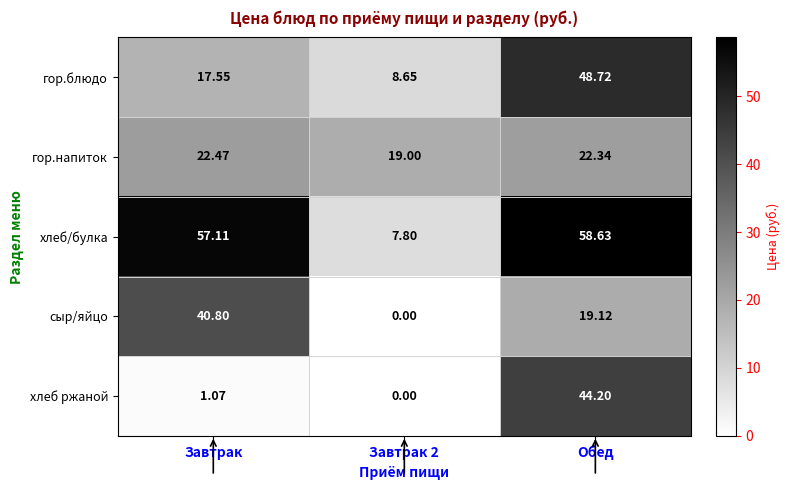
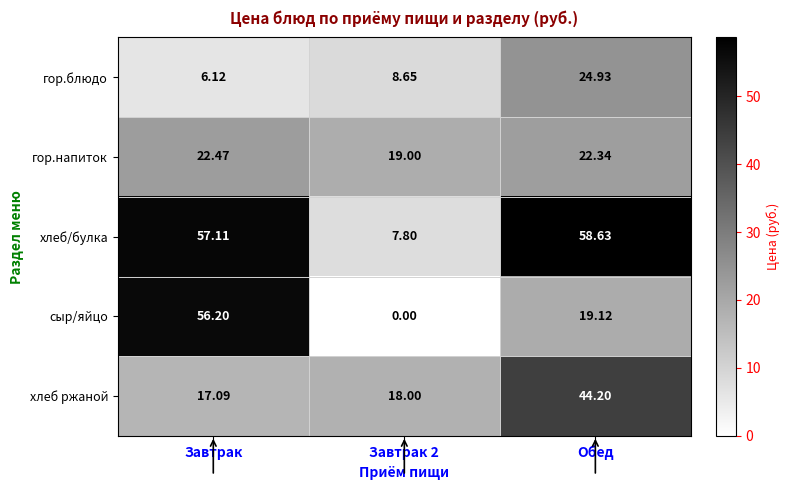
  {
    "гор.блюдо": {
-     "Завтрак": 17.55,
+     "Завтрак": 6.12,
      "Завтрак 2": 8.65,
-     "Обед": 48.72
+     "Обед": 24.93
    },
    "гор.напиток": {
      "Завтрак": 22.47,
      "Завтрак 2": 19.00,
      "Обед": 22.34
    },
    "хлеб/булка": {
      "Завтрак": 57.11,
      "Завтрак 2": 7.80,
      "Обед": 58.63
    },
    "сыр/яйцо": {
-     "Завтрак": 40.80,
+     "Завтрак": 56.20,
      "Завтрак 2": 0.00,
      "Обед": 19.12
    },
    "хлеб ржаной": {
-     "Завтрак": 1.07,
-     "Завтрак 2": 0.00,
+     "Завтрак": 17.09,
+     "Завтрак 2": 18.00,
      "Обед": 44.20
    }
  }
